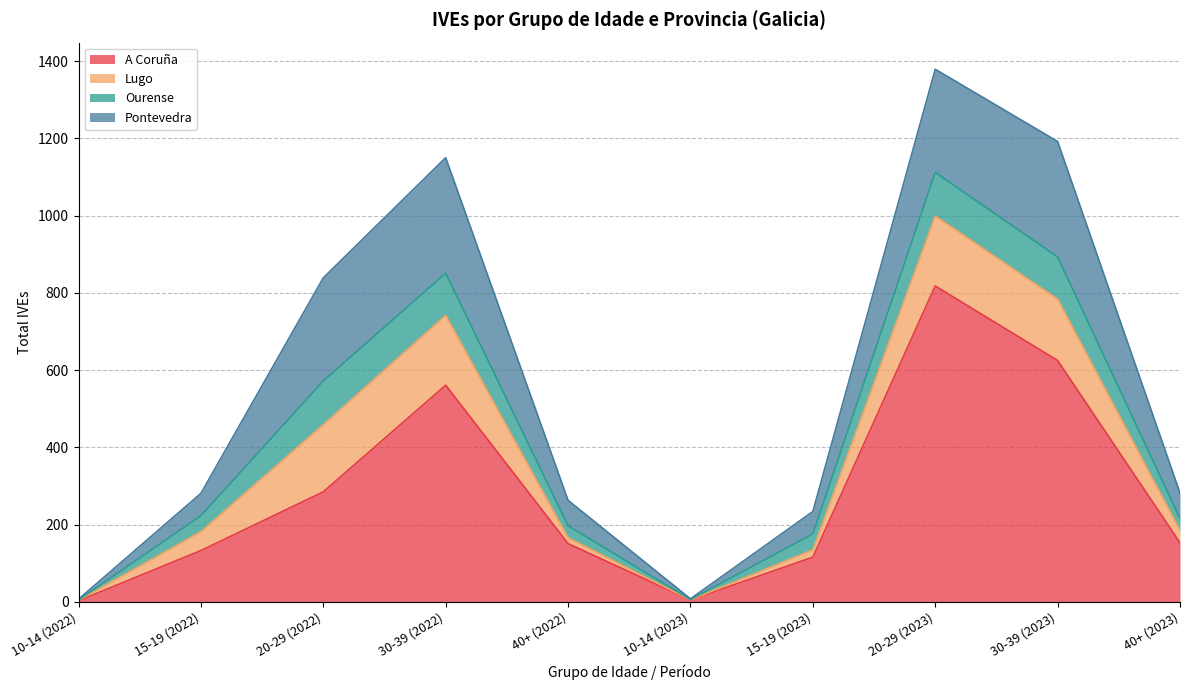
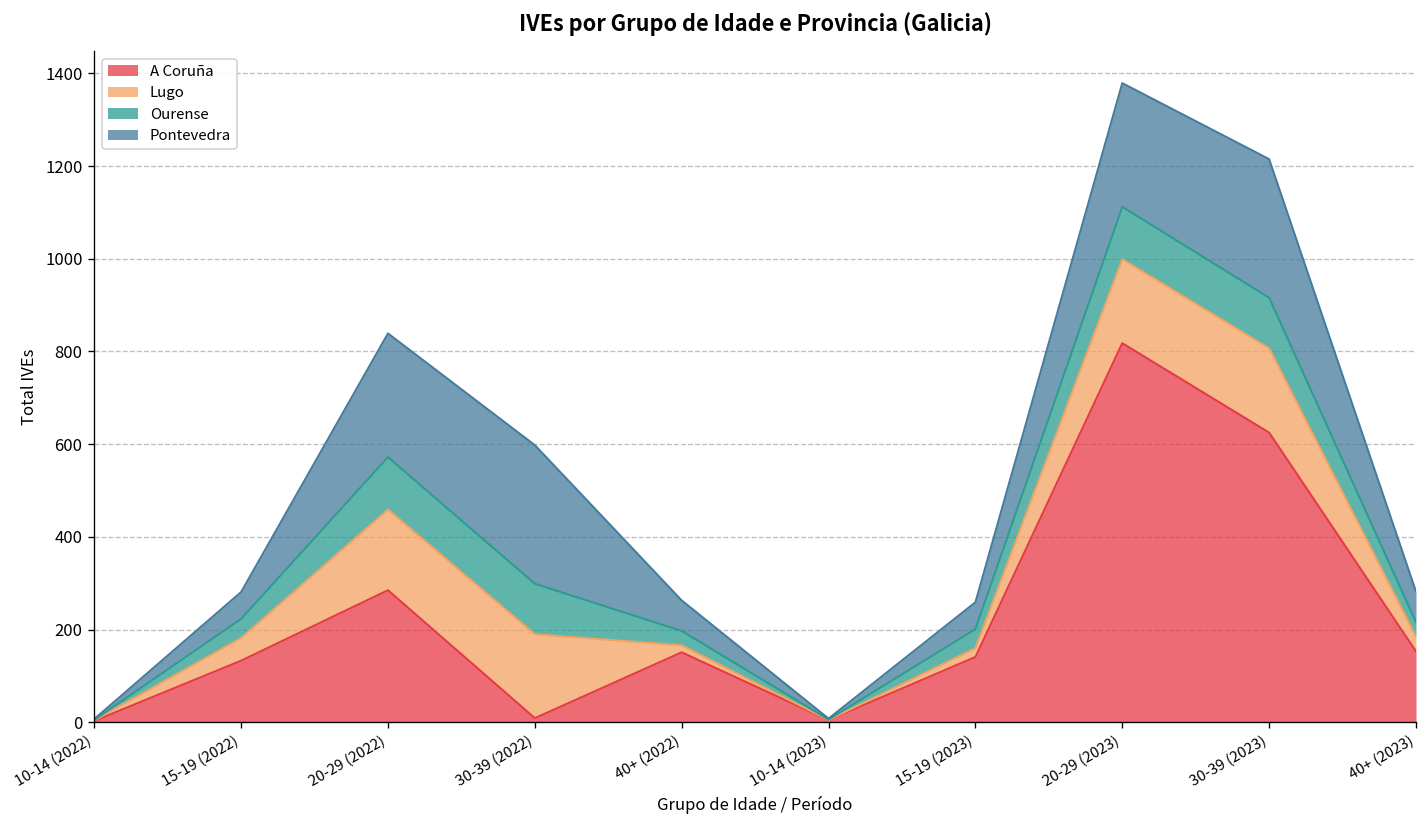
  {
    "A Coruña": {
      "15-19 (2022)": 130,
      "20-29 (2022)": 290,
-     "30-39 (2022)": 560,
+     "30-39 (2022)": 10,
      "40+ (2022)": 150,
-     "15-19 (2023)": 120,
+     "15-19 (2023)": 140,
      "20-29 (2023)": 820,
      "30-39 (2023)": 630,
      "40+ (2023)": 150
    },
    "Lugo": {
      "15-19 (2022)": 50,
      "20-29 (2022)": 170,
      "30-39 (2022)": 180,
      "40+ (2022)": 20,
      "15-19 (2023)": 20,
      "20-29 (2023)": 180,
-     "30-39 (2023)": 160,
+     "30-39 (2023)": 180,
      "40+ (2023)": 30
    }
  }
